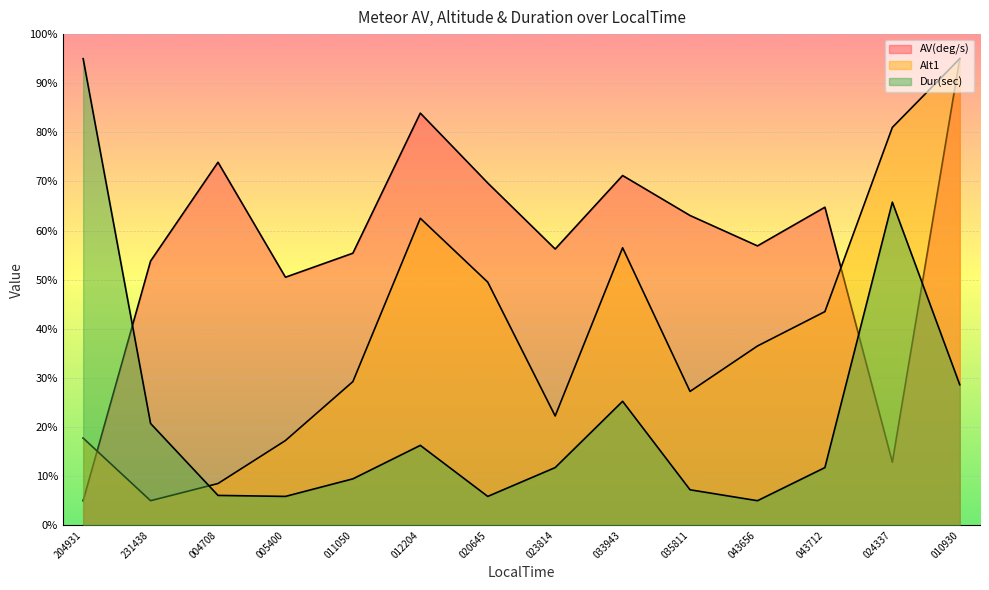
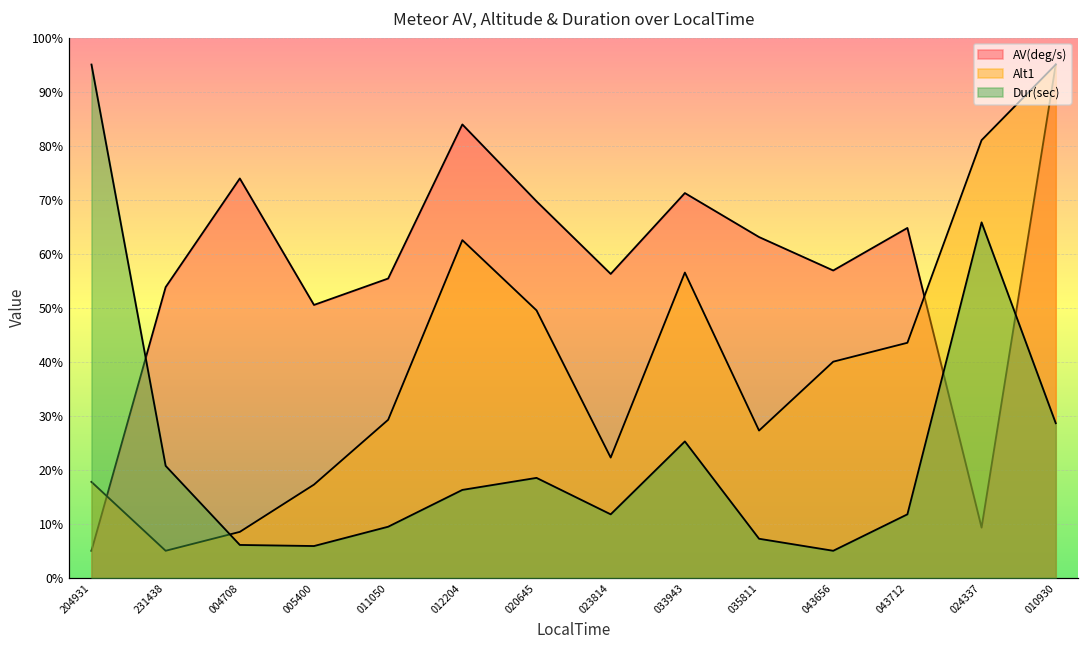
  {
    "AV(deg/s)": {
      "204931": "5%",
      "231438": "54%",
      "004708": "74%",
      "005400": "51%",
      "011050": "55%",
      "012204": "84%",
      "020645": "70%",
      "023814": "56%",
      "033943": "71%",
      "035811": "63%",
      "043656": "57%",
      "043712": "65%",
-     "024337": "13%"
+     "024337": "9%"
    },
    "Alt1": {
      "204931": "18%",
      "231438": "5%",
      "004708": "9%",
      "005400": "17%",
      "011050": "29%",
      "012204": "62%",
      "020645": "50%",
      "023814": "22%",
      "033943": "57%",
      "035811": "27%",
-     "043656": "37%",
+     "043656": "40%",
      "043712": "44%",
      "024337": "81%"
    },
    "Dur(sec)": {
      "204931": "95%",
      "231438": "21%",
      "004708": "6%",
      "005400": "6%",
      "011050": "9%",
      "012204": "16%",
-     "020645": "6%",
+     "020645": "18%",
      "023814": "12%",
      "033943": "25%",
      "035811": "7%",
      "043656": "5%",
      "043712": "12%",
      "024337": "66%",
      "010930": "29%"
    }
  }
